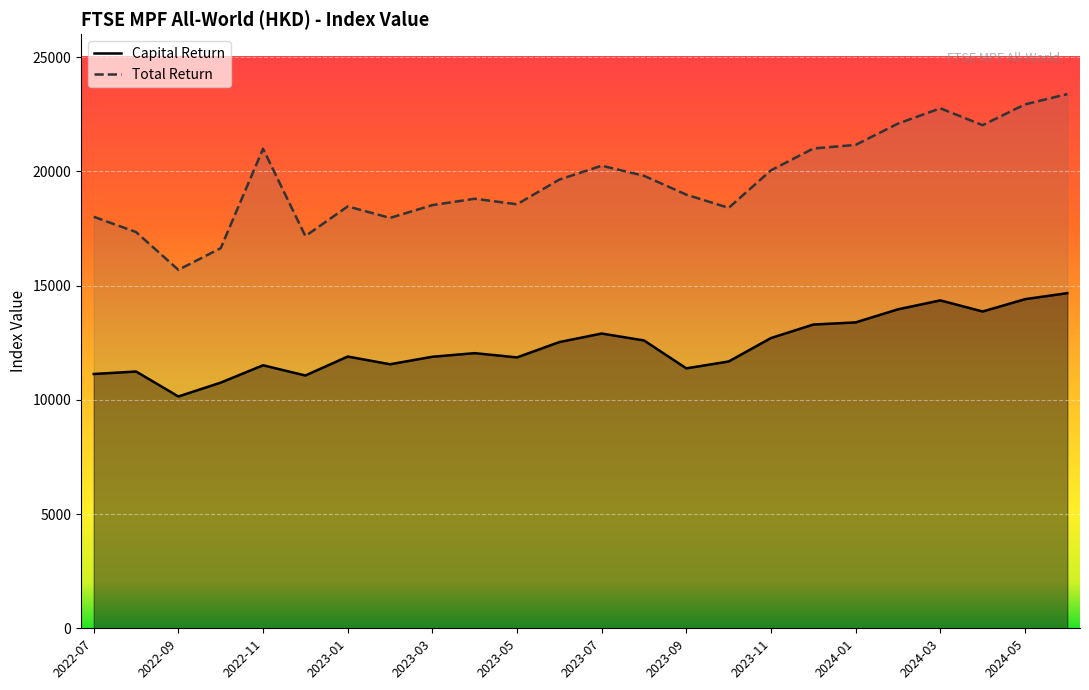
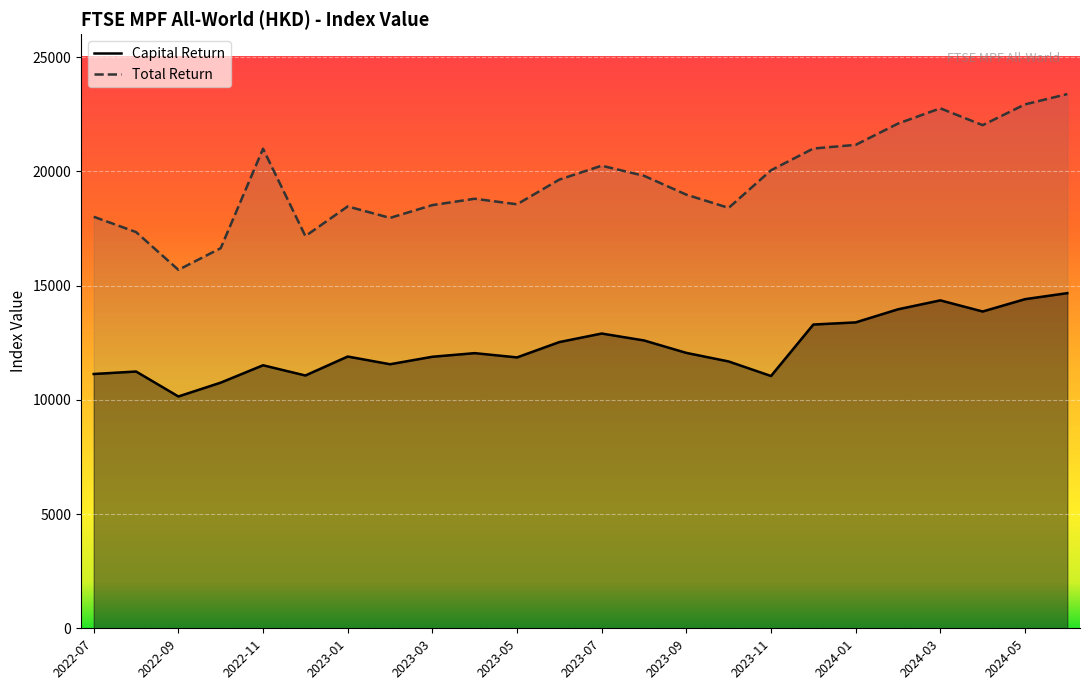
  {
    "Capital Return": {
      "2022-07": 11100,
      "2022-09": 10100,
      "2022-11": 11500,
      "2023-01": 11900,
      "2023-03": 11900,
      "2023-05": 11900,
      "2023-07": 12900,
-     "2023-09": 11400,
-     "2023-11": 12700,
+     "2023-09": 12100,
+     "2023-11": 11000,
      "2024-01": 13400,
      "2024-03": 14400,
      "2024-05": 14400
    },
    "Total Return": {
      "2022-07": 18000,
      "2022-09": 15700,
      "2022-11": 21000,
      "2023-01": 18500,
      "2023-03": 18500,
      "2023-05": 18600,
      "2023-07": 20200,
      "2023-09": 19000,
      "2023-11": 20000,
      "2024-01": 21200,
      "2024-03": 22800,
      "2024-05": 22900
    }
  }
